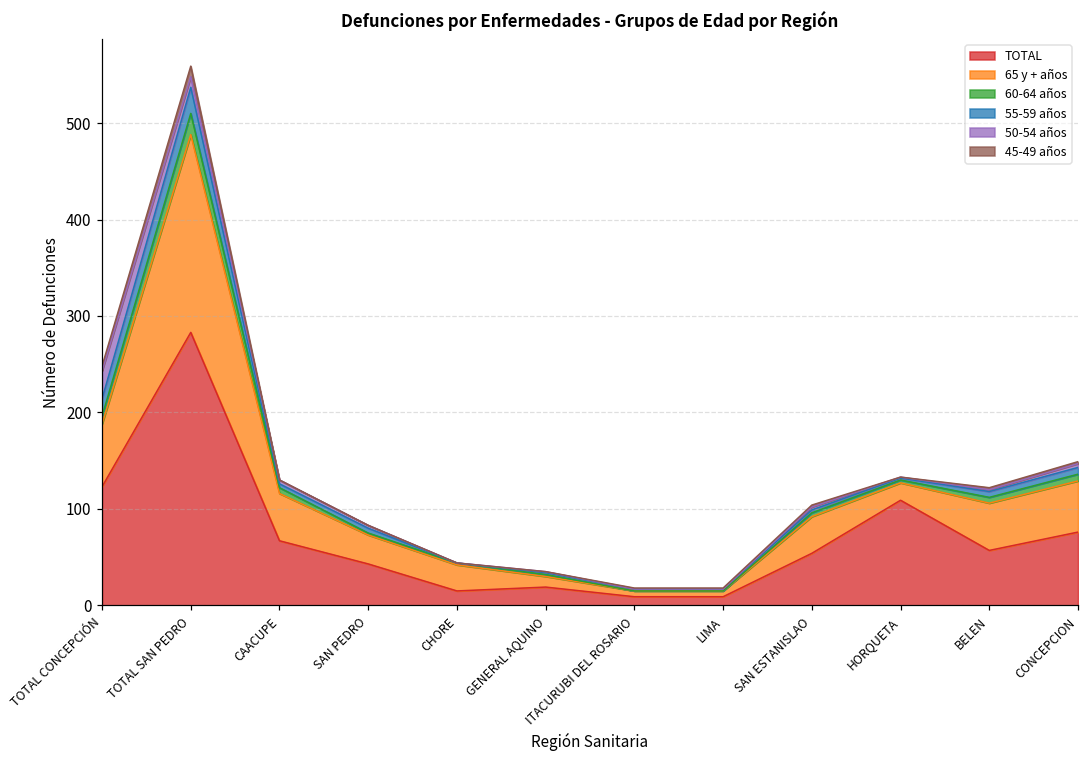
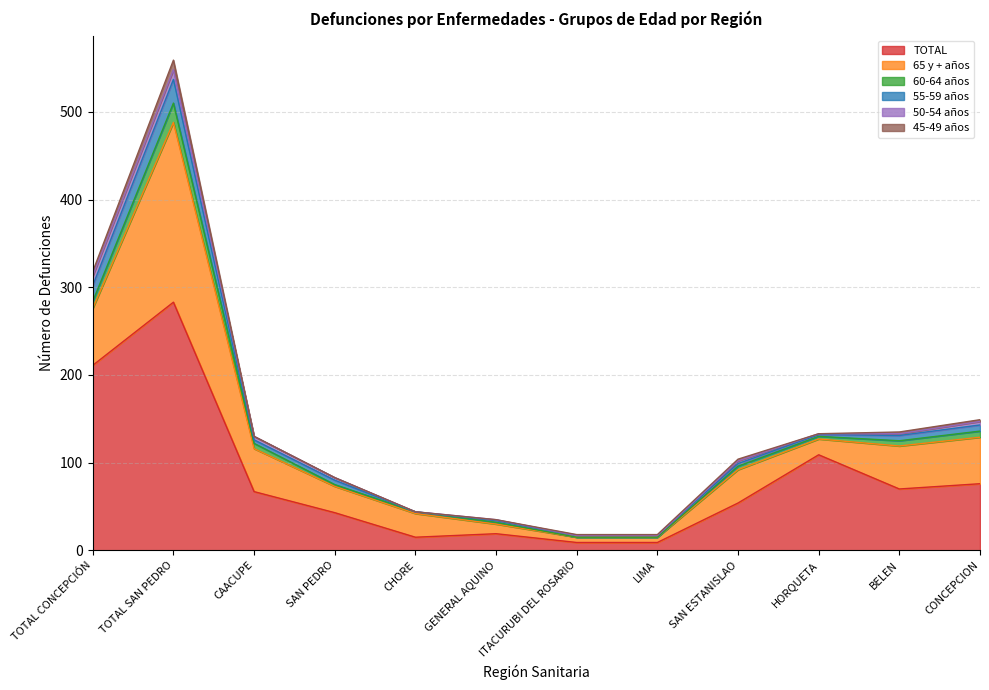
  {
    "TOTAL": {
-     "TOTAL CONCEPCIÓN": 120,
+     "TOTAL CONCEPCIÓN": 210,
      "TOTAL SAN PEDRO": 280,
      "CAACUPE": 70,
      "SAN PEDRO": 40,
      "CHORE": 20,
      "GENERAL AQUINO": 20,
      "ITACURUBI DEL ROSARIO": 10,
      "LIMA": 10,
      "SAN ESTANISLAO": 50,
      "HORQUETA": 110,
-     "BELEN": 60,
+     "BELEN": 70,
      "CONCEPCION": 80
    },
    "65 y + años": {
      "TOTAL CONCEPCIÓN": 70,
      "TOTAL SAN PEDRO": 210,
      "CAACUPE": 50,
      "SAN ESTANISLAO": 40,
      "HORQUETA": 20,
      "BELEN": 50,
      "CONCEPCION": 50
    },
    "60-64 años": {
      "TOTAL CONCEPCIÓN": 10,
      "TOTAL SAN PEDRO": 20,
      "CAACUPE": 10,
      "SAN ESTANISLAO": 0,
      "BELEN": 10,
      "CONCEPCION": 10
    },
    "55-59 años": {
      "TOTAL CONCEPCIÓN": 20,
      "TOTAL SAN PEDRO": 30,
      "CAACUPE": 0,
      "SAN PEDRO": 10,
      "SAN ESTANISLAO": 0,
      "CONCEPCION": 10
    },
    "50-54 años": {
-     "TOTAL CONCEPCIÓN": 30,
+     "TOTAL CONCEPCIÓN": 10,
      "TOTAL SAN PEDRO": 10
    },
    "45-49 años": {
      "TOTAL CONCEPCIÓN": 10,
      "TOTAL SAN PEDRO": 10
    }
  }
